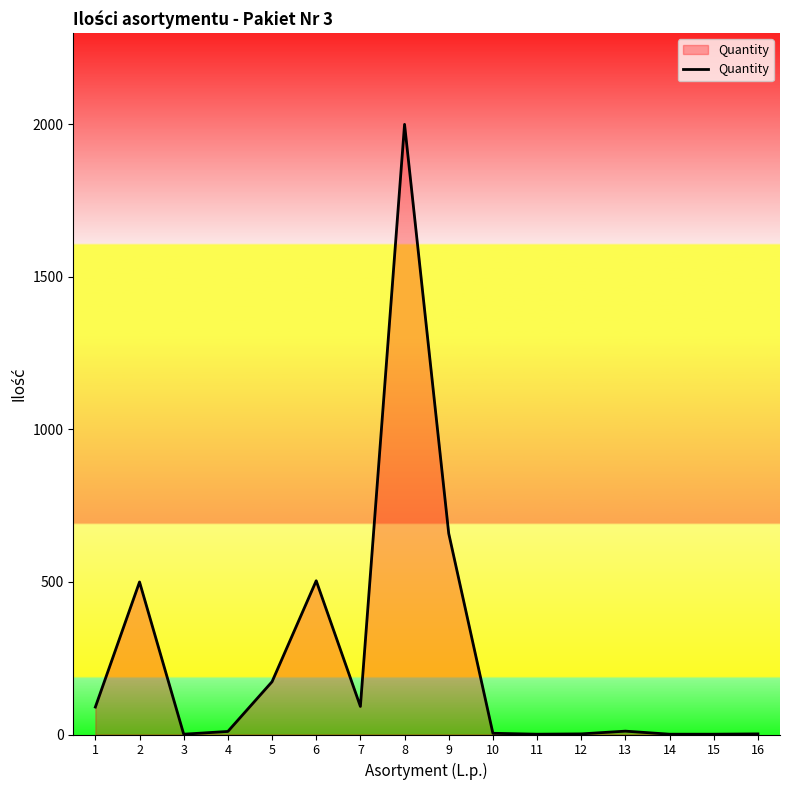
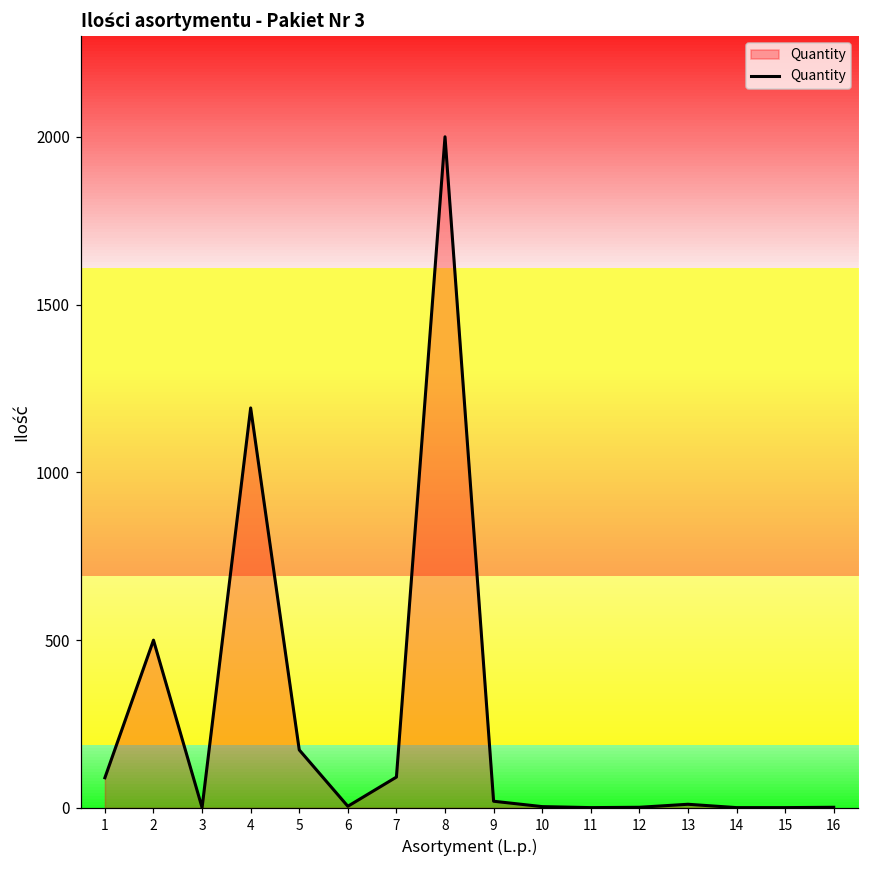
  {
    "1": 90,
    "2": 500,
    "3": 0,
-   "4": 10,
+   "4": 1190,
    "5": 170,
-   "6": 500,
+   "6": 10,
    "7": 90,
    "8": 2000,
-   "9": 660,
+   "9": 20,
    "10": 0,
    "11": 0,
    "12": 0,
    "13": 10,
    "14": 0,
    "15": 0,
    "16": 0
  }
